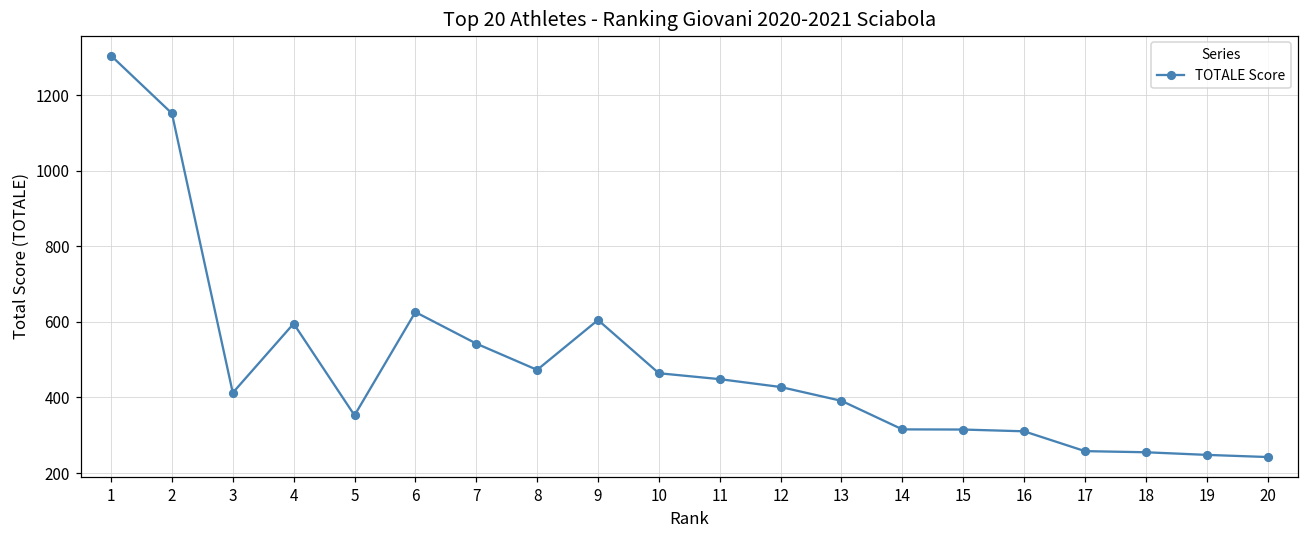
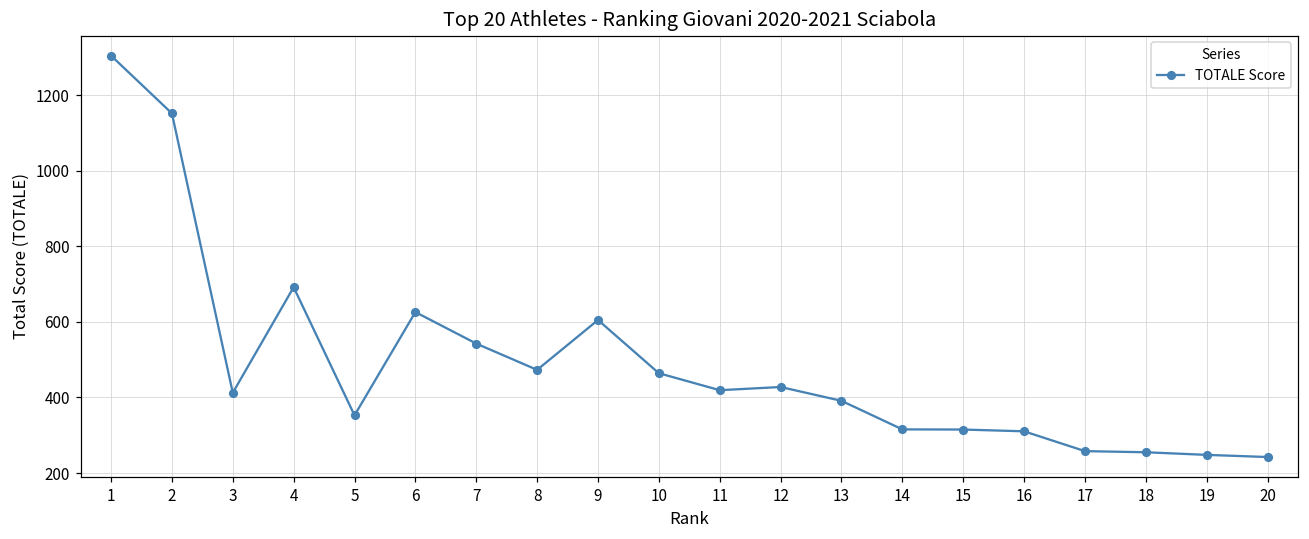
  {
    "1": 1300,
    "2": 1150,
    "3": 410,
-   "4": 600,
+   "4": 690,
    "5": 350,
    "6": 630,
    "7": 540,
    "8": 470,
    "9": 600,
    "10": 460,
-   "11": 450,
+   "11": 420,
    "12": 430,
    "13": 390,
    "14": 320,
    "15": 320,
    "16": 310,
    "17": 260,
    "18": 250,
    "19": 250,
    "20": 240
  }
